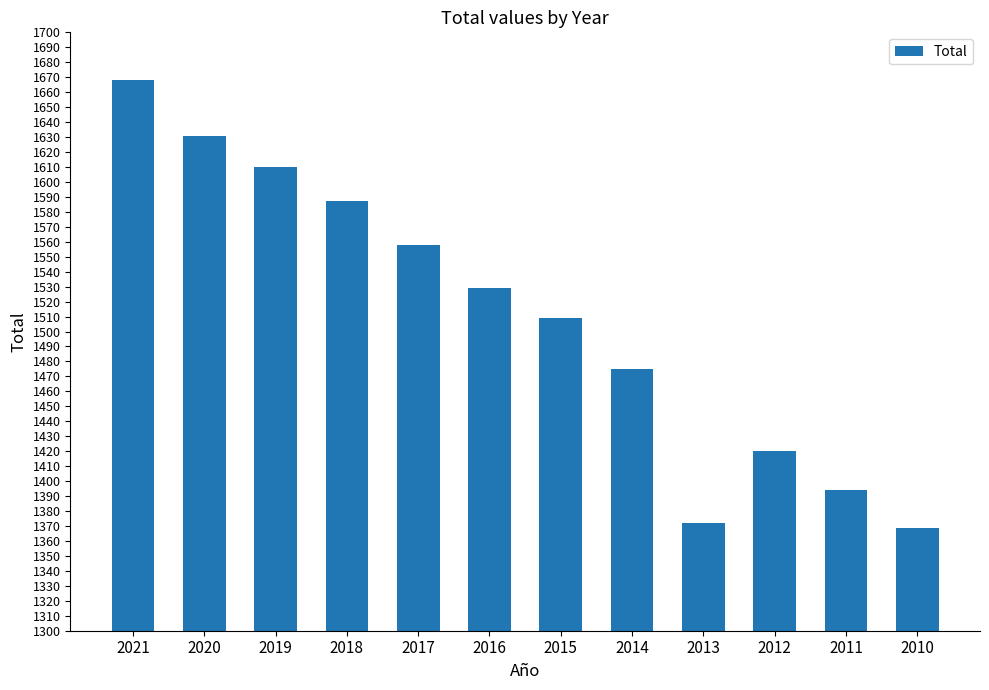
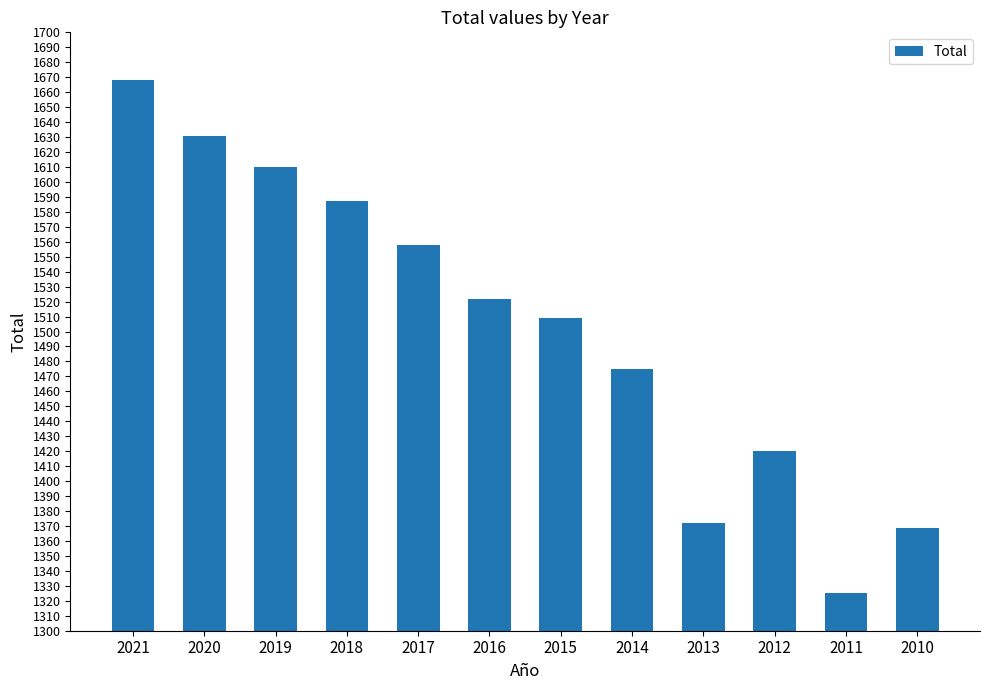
  {
    "2021": 1668,
    "2020": 1631,
    "2019": 1610,
    "2018": 1587,
    "2017": 1558,
-   "2016": 1529,
+   "2016": 1522,
    "2015": 1509,
    "2014": 1475,
    "2013": 1372,
    "2012": 1420,
-   "2011": 1394,
+   "2011": 1325,
    "2010": 1369
  }
